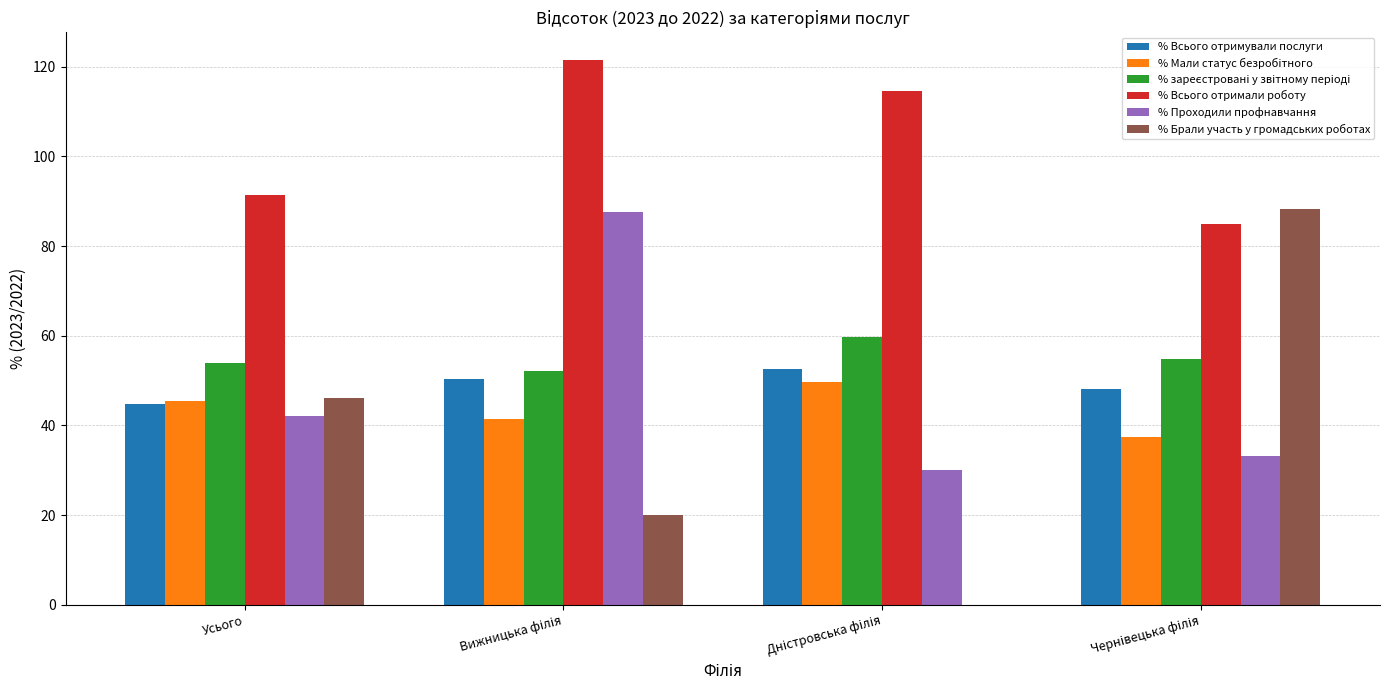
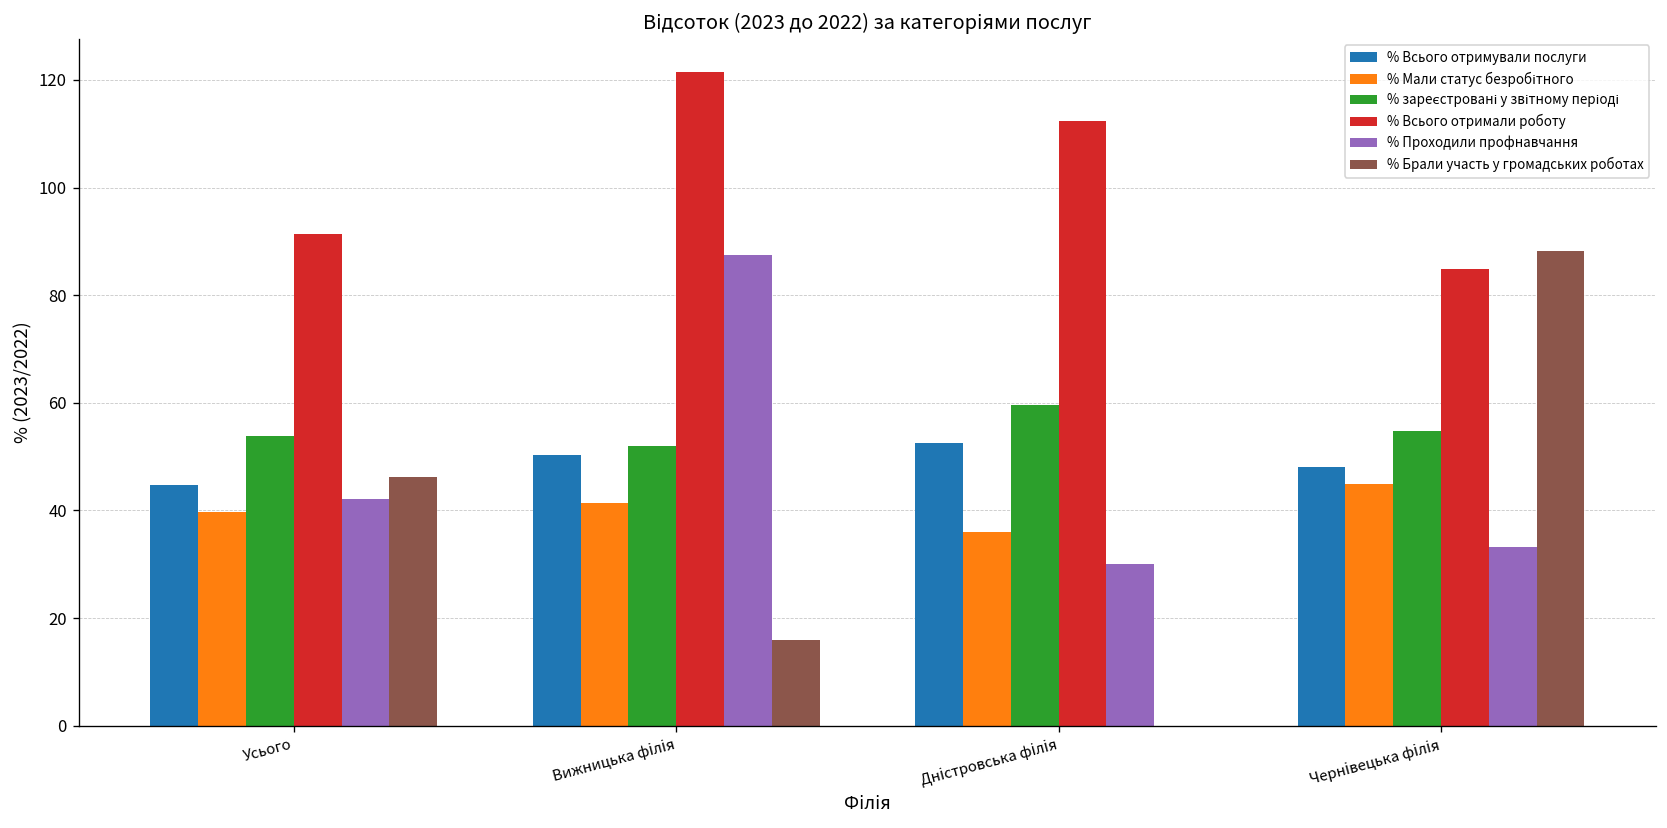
  {
    "% Всього отримували послуги": {
      "Усього": 45,
      "Вижницька філія": 50,
      "Дністровська філія": 53,
      "Чернівецька філія": 48
    },
    "% Мали статус безробітного": {
-     "Усього": 45,
+     "Усього": 40,
      "Вижницька філія": 41,
-     "Дністровська філія": 50,
-     "Чернівецька філія": 37
+     "Дністровська філія": 36,
+     "Чернівецька філія": 45
    },
    "% зареєстровані у звітному періоді": {
      "Усього": 54,
      "Вижницька філія": 52,
      "Дністровська філія": 60,
      "Чернівецька філія": 55
    },
    "% Всього отримали роботу": {
      "Усього": 91,
      "Вижницька філія": 122,
-     "Дністровська філія": 115,
+     "Дністровська філія": 112,
      "Чернівецька філія": 85
    },
    "% Проходили профнавчання": {
      "Усього": 42,
      "Вижницька філія": 88,
      "Дністровська філія": 30,
      "Чернівецька філія": 33
    },
    "% Брали участь у громадських роботах": {
      "Усього": 46,
-     "Вижницька філія": 20,
+     "Вижницька філія": 16,
      "Дністровська філія": 0,
      "Чернівецька філія": 88
    }
  }
